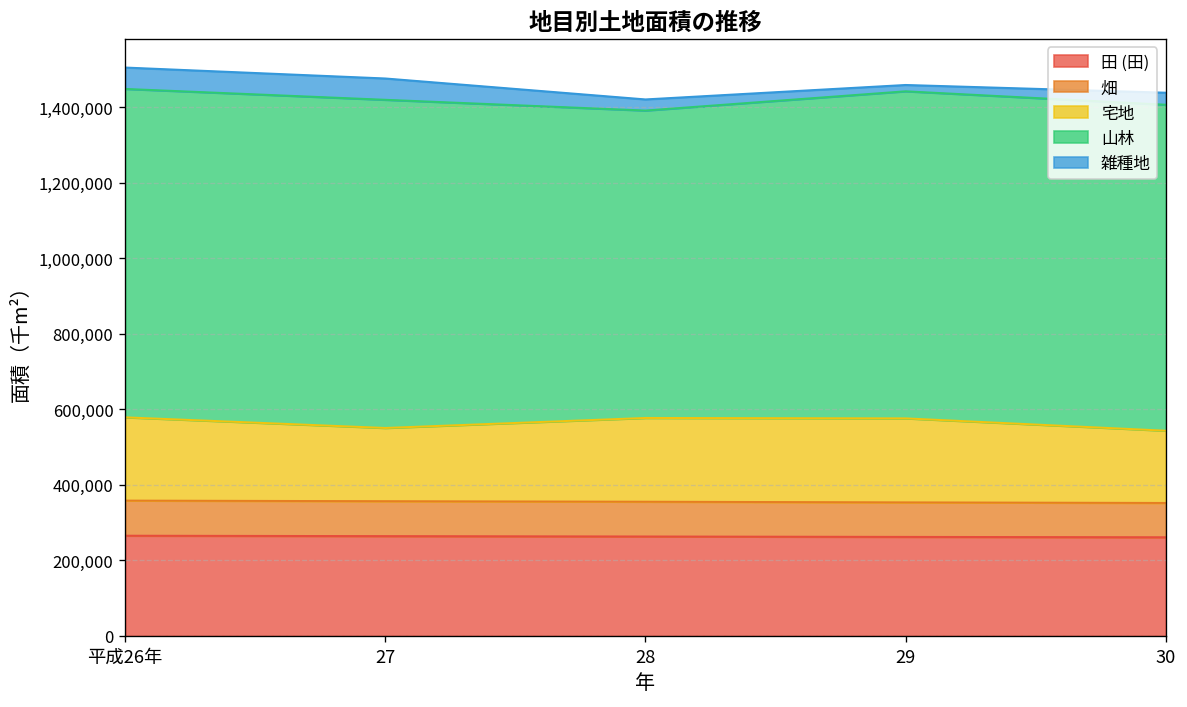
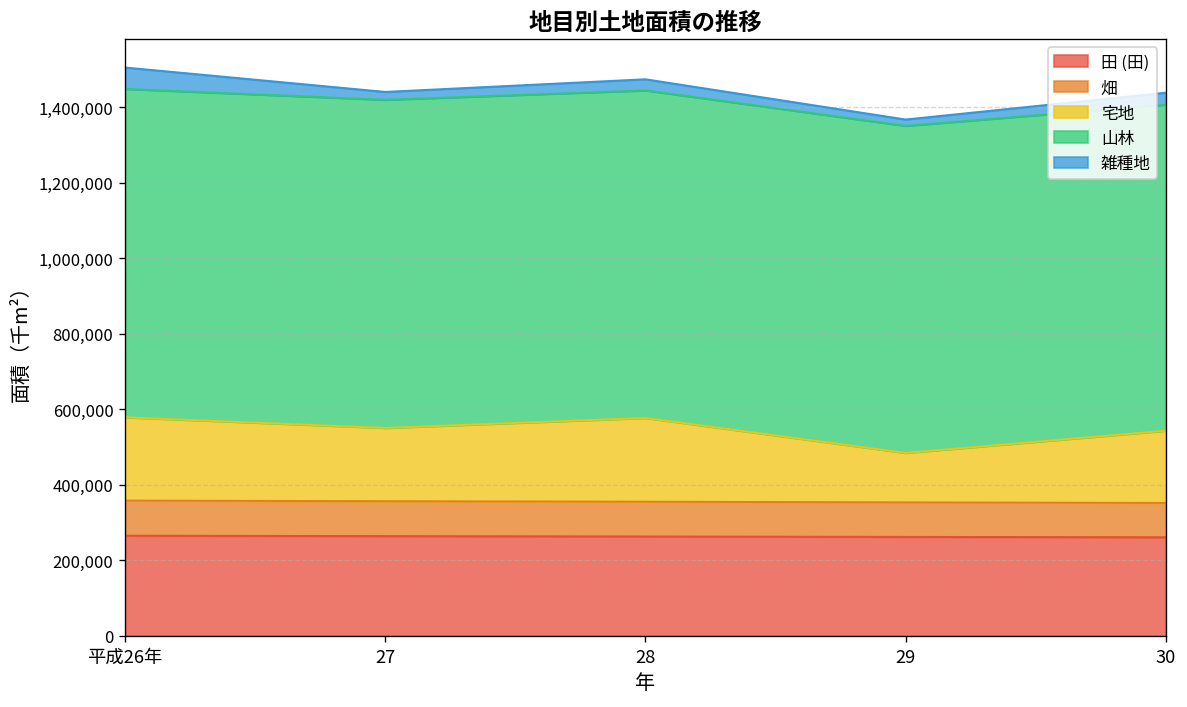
  {
    "宅地": {
      "平成26年": "220,000",
      "27": "190,000",
      "28": "220,000",
-     "29": "220,000",
+     "29": "130,000",
      "30": "190,000"
    },
    "山林": {
      "平成26年": "870,000",
      "27": "870,000",
-     "28": "810,000",
+     "28": "870,000",
      "29": "870,000",
      "30": "860,000"
    },
    "雑種地": {
      "平成26年": "60,000",
-     "27": "60,000",
+     "27": "20,000",
      "28": "30,000",
      "29": "20,000",
      "30": "30,000"
    }
  }
